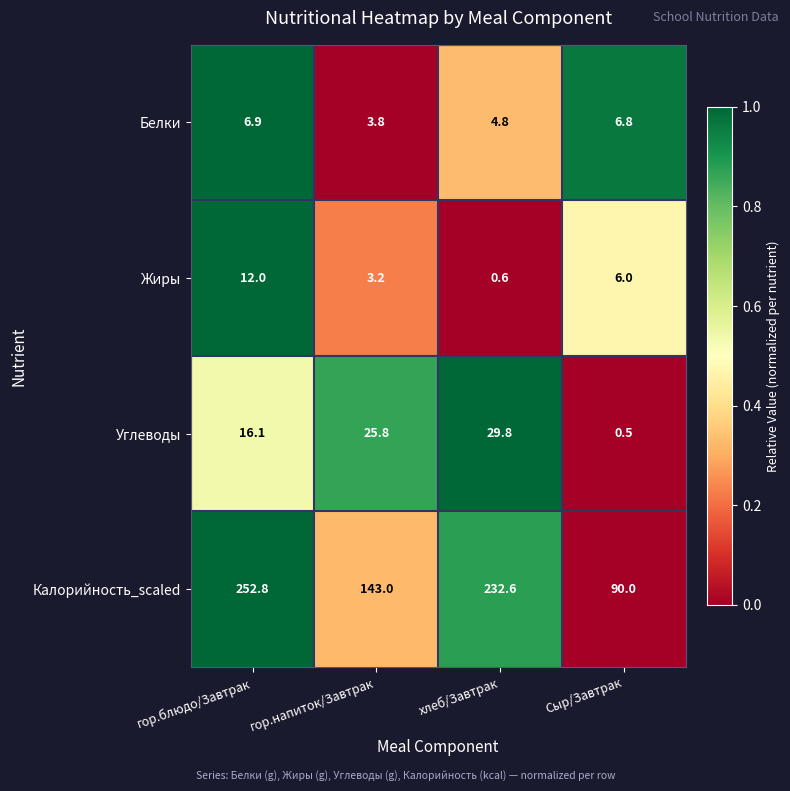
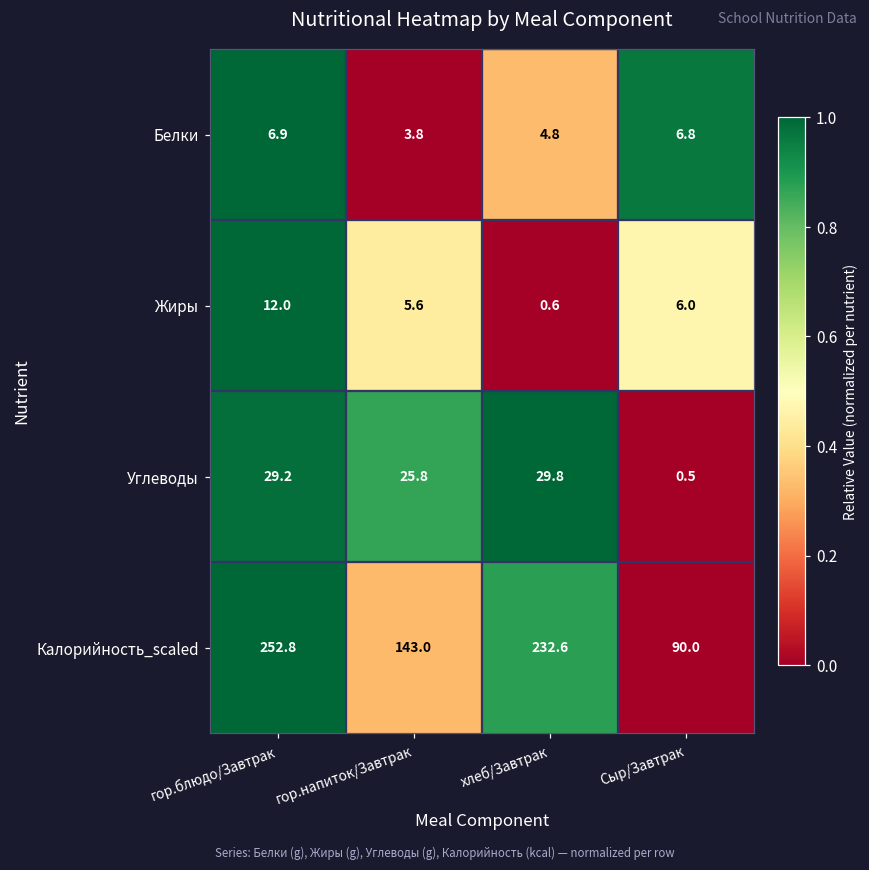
  {
    "Белки": {
      "гор.блюдо/Завтрак": 6.9,
      "гор.напиток/Завтрак": 3.8,
      "хлеб/Завтрак": 4.8,
      "Сыр/Завтрак": 6.8
    },
    "Жиры": {
      "гор.блюдо/Завтрак": 12.0,
-     "гор.напиток/Завтрак": 3.2,
+     "гор.напиток/Завтрак": 5.6,
      "хлеб/Завтрак": 0.6,
      "Сыр/Завтрак": 6.0
    },
    "Углеводы": {
-     "гор.блюдо/Завтрак": 16.1,
+     "гор.блюдо/Завтрак": 29.2,
      "гор.напиток/Завтрак": 25.8,
      "хлеб/Завтрак": 29.8,
      "Сыр/Завтрак": 0.5
    },
    "Калорийность_scaled": {
      "гор.блюдо/Завтрак": 252.8,
      "гор.напиток/Завтрак": 143.0,
      "хлеб/Завтрак": 232.6,
      "Сыр/Завтрак": 90.0
    }
  }
